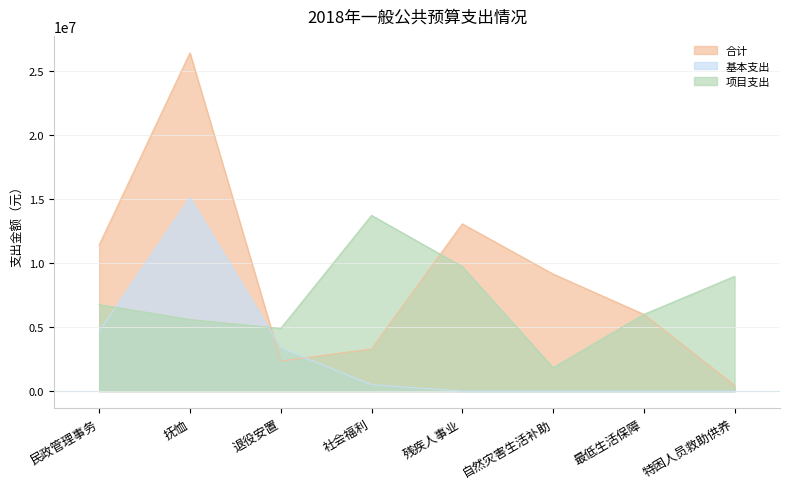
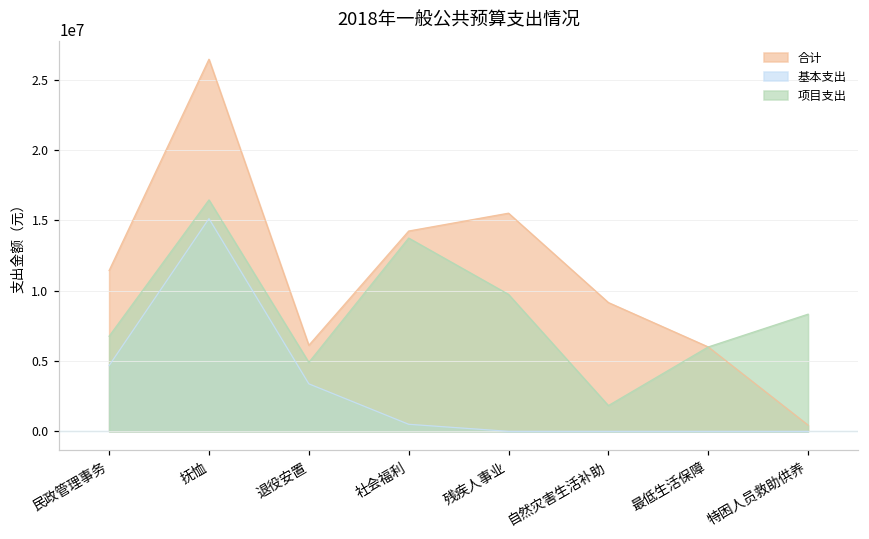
  {
    "合计": {
      "民政管理事务": 11400000,
      "抚恤": 26500000,
-     "退役安置": 2400000,
-     "社会福利": 3300000,
-     "残疾人事业": 13100000,
+     "退役安置": 6100000,
+     "社会福利": 14200000,
+     "残疾人事业": 15500000,
      "自然灾害生活补助": 9200000,
      "特困人员救助供养": 400000
    },
    "基本支出": {
      "民政管理事务": 4700000,
      "抚恤": 15100000,
      "退役安置": 3400000,
      "社会福利": 500000,
      "残疾人事业": 0,
      "自然灾害生活补助": 0,
      "最低生活保障": 0,
      "特困人员救助供养": 0
    },
    "项目支出": {
      "民政管理事务": 6800000,
-     "抚恤": 5600000,
+     "抚恤": 16500000,
      "退役安置": 4900000,
      "社会福利": 13700000,
      "残疾人事业": 9700000,
      "自然灾害生活补助": 1800000,
-     "特困人员救助供养": 9000000
+     "特困人员救助供养": 8300000
    }
  }
